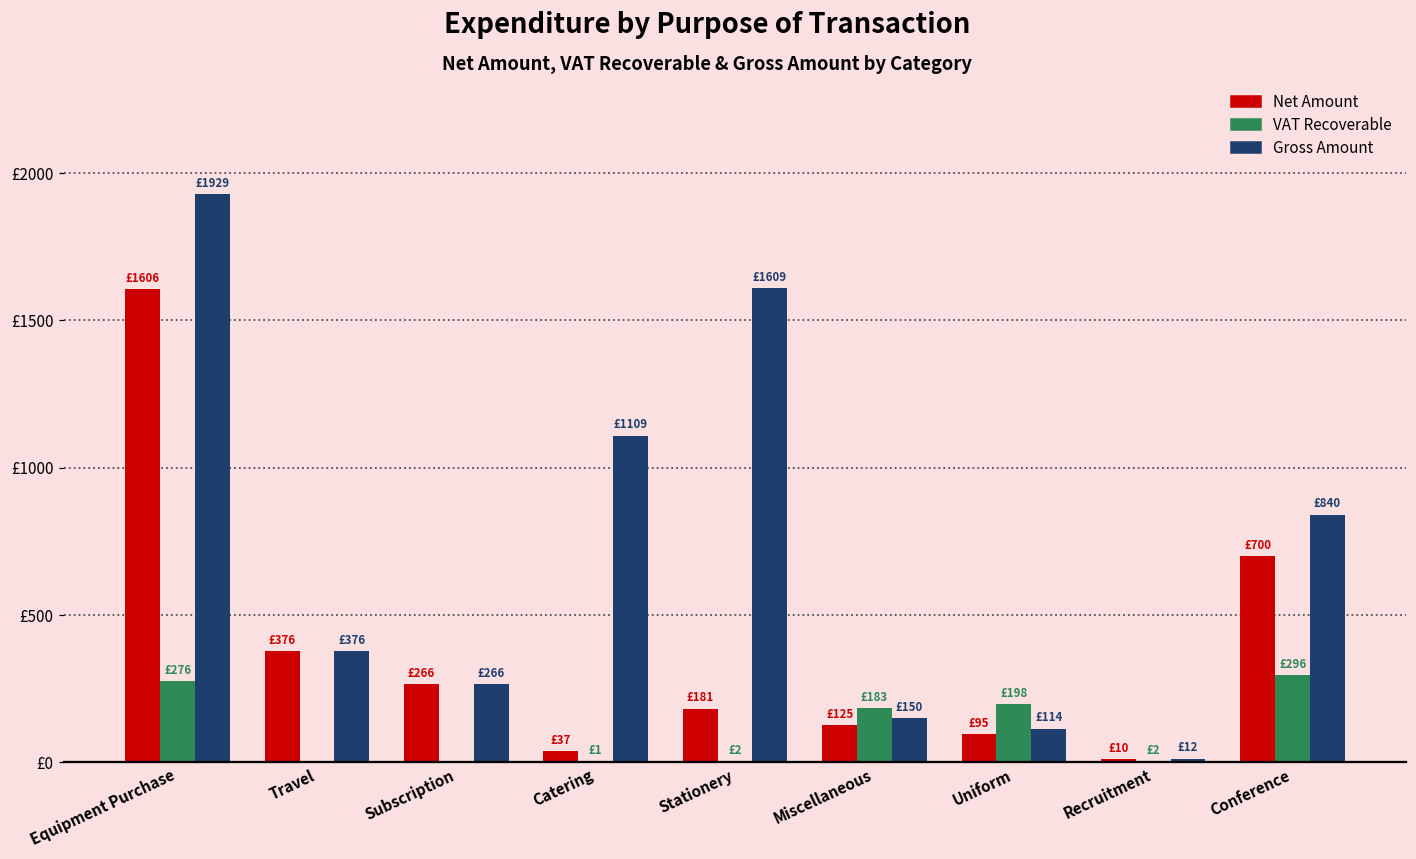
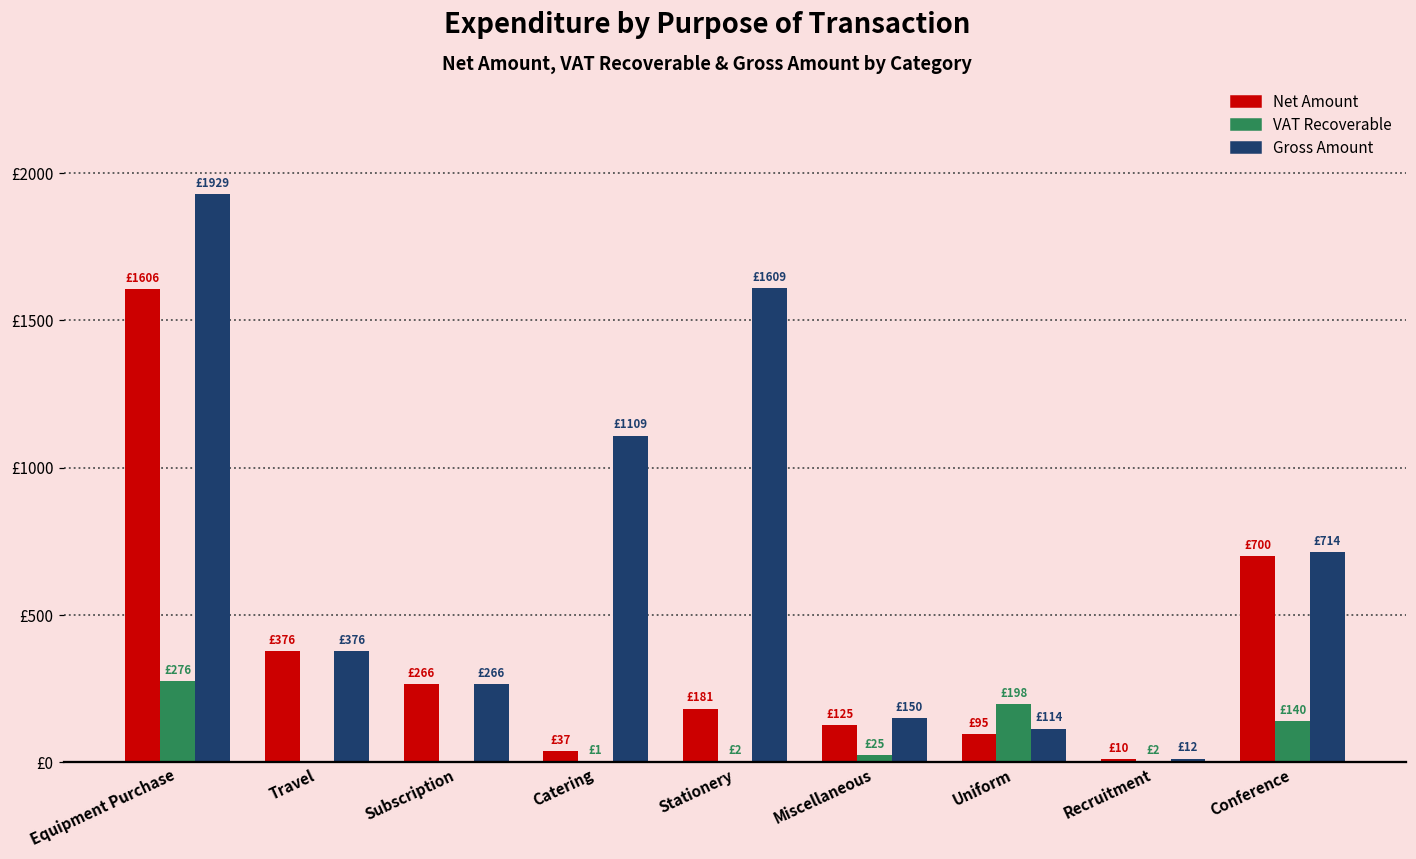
  {
    "Net Amount": {
      "Equipment Purchase": "£1606",
      "Travel": "£376",
      "Subscription": "£266",
      "Catering": "£37",
      "Stationery": "£181",
      "Miscellaneous": "£125",
      "Uniform": "£95",
      "Recruitment": "£10",
      "Conference": "£700"
    },
    "VAT Recoverable": {
      "Equipment Purchase": "£276",
      "Catering": "£1",
      "Stationery": "£2",
-     "Miscellaneous": "£183",
+     "Miscellaneous": "£25",
      "Uniform": "£198",
      "Recruitment": "£2",
-     "Conference": "£296"
+     "Conference": "£140"
    },
    "Gross Amount": {
      "Equipment Purchase": "£1929",
      "Travel": "£376",
      "Subscription": "£266",
      "Catering": "£1109",
      "Stationery": "£1609",
      "Miscellaneous": "£150",
      "Uniform": "£114",
      "Recruitment": "£12",
-     "Conference": "£840"
+     "Conference": "£714"
    }
  }
